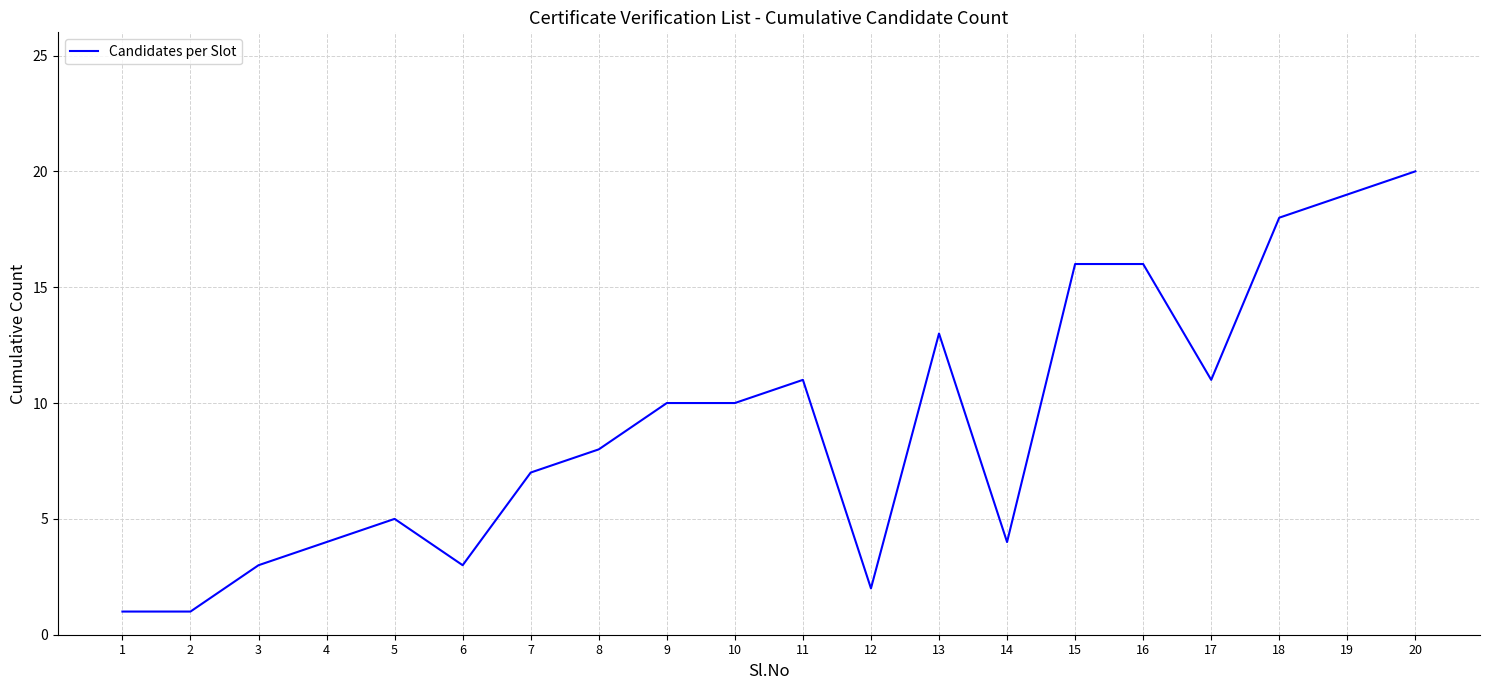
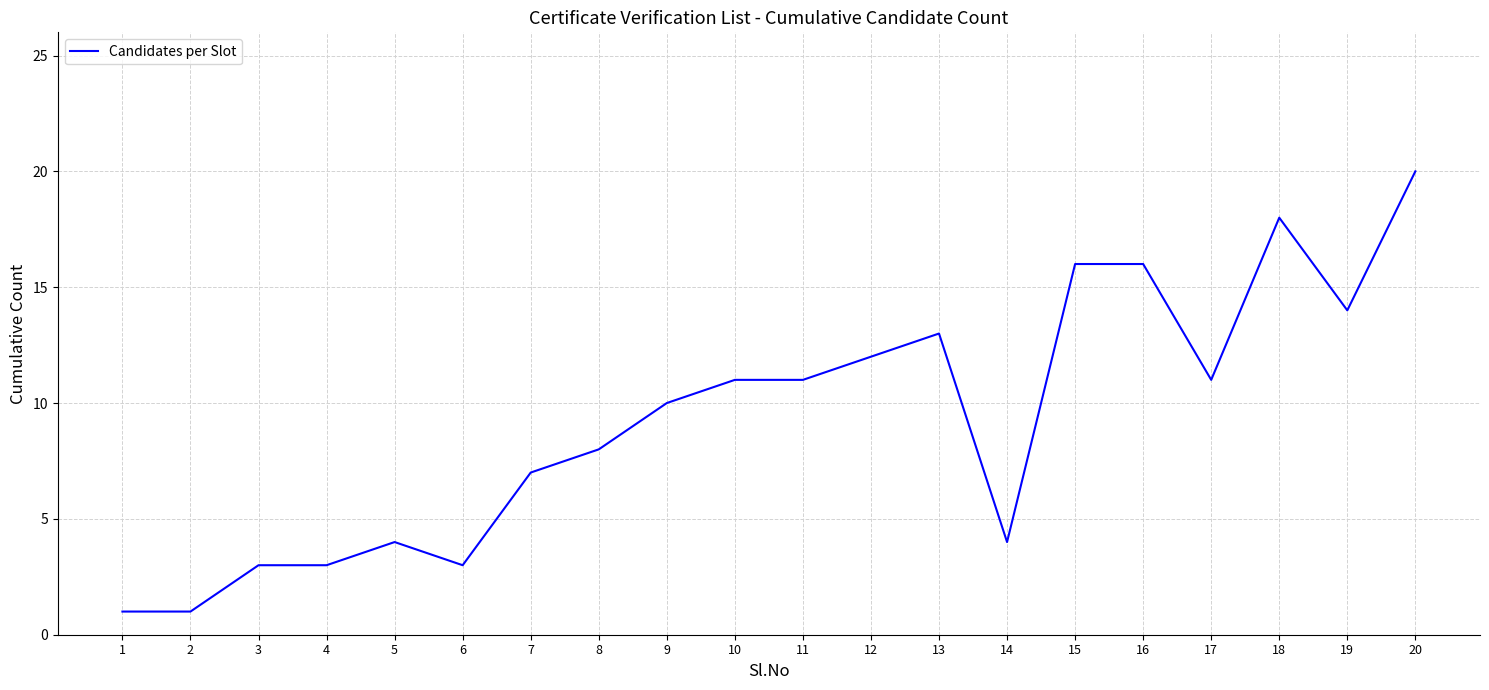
  {
    "1": 1,
    "2": 1,
    "3": 3,
-   "4": 4,
-   "5": 5,
+   "4": 3,
+   "5": 4,
    "6": 3,
    "7": 7,
    "8": 8,
    "9": 10,
-   "10": 10,
+   "10": 11,
    "11": 11,
-   "12": 2,
+   "12": 12,
    "13": 13,
    "14": 4,
    "15": 16,
    "16": 16,
    "17": 11,
    "18": 18,
-   "19": 19,
+   "19": 14,
    "20": 20
  }
